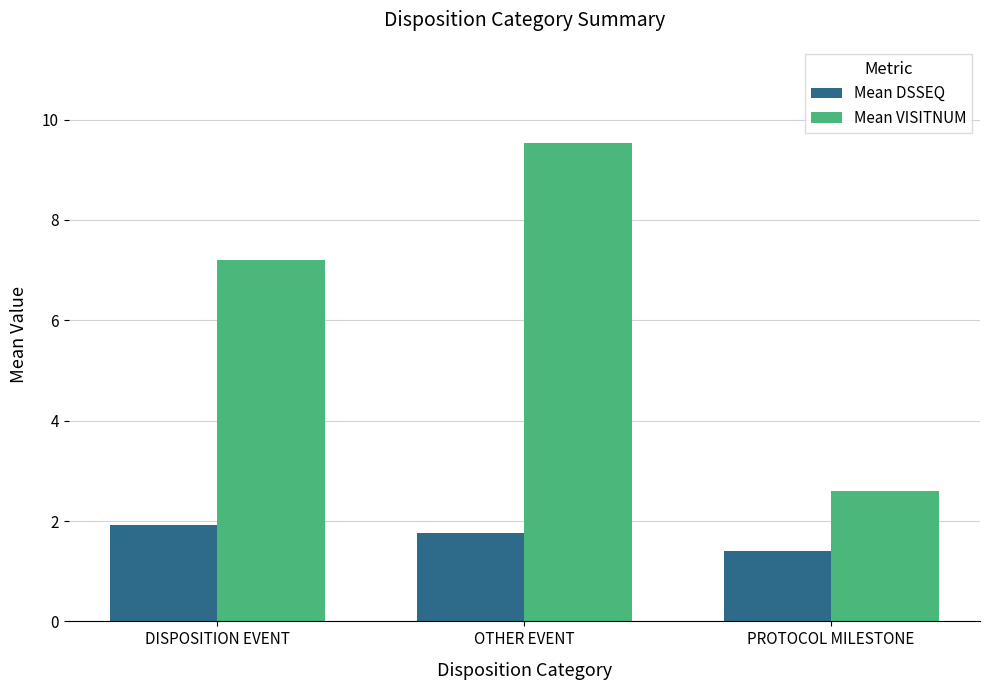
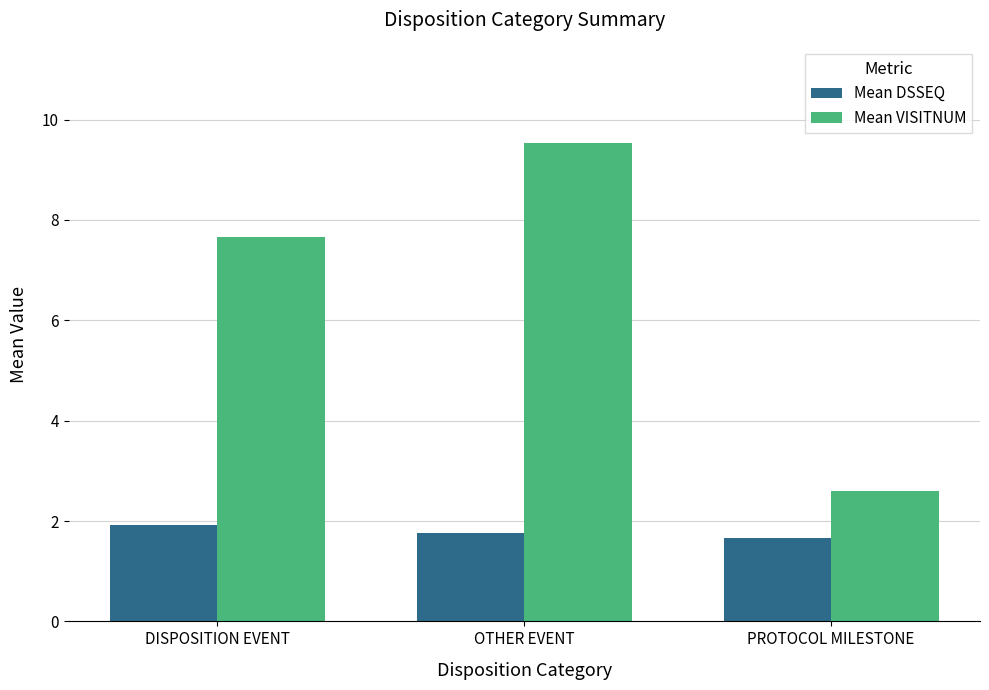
  {
    "Mean DSSEQ": {
      "DISPOSITION EVENT": 1.9,
      "OTHER EVENT": 1.8,
-     "PROTOCOL MILESTONE": 1.4
+     "PROTOCOL MILESTONE": 1.7
    },
    "Mean VISITNUM": {
-     "DISPOSITION EVENT": 7.2,
+     "DISPOSITION EVENT": 7.7,
      "OTHER EVENT": 9.5,
      "PROTOCOL MILESTONE": 2.6
    }
  }
